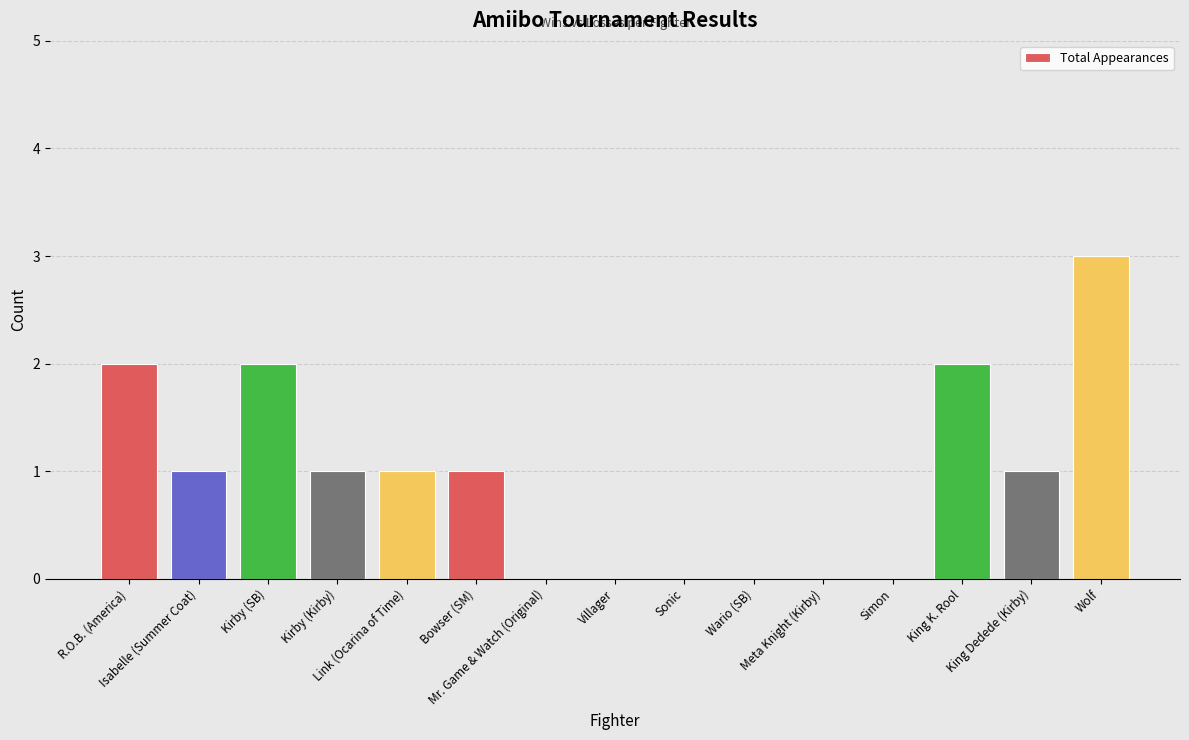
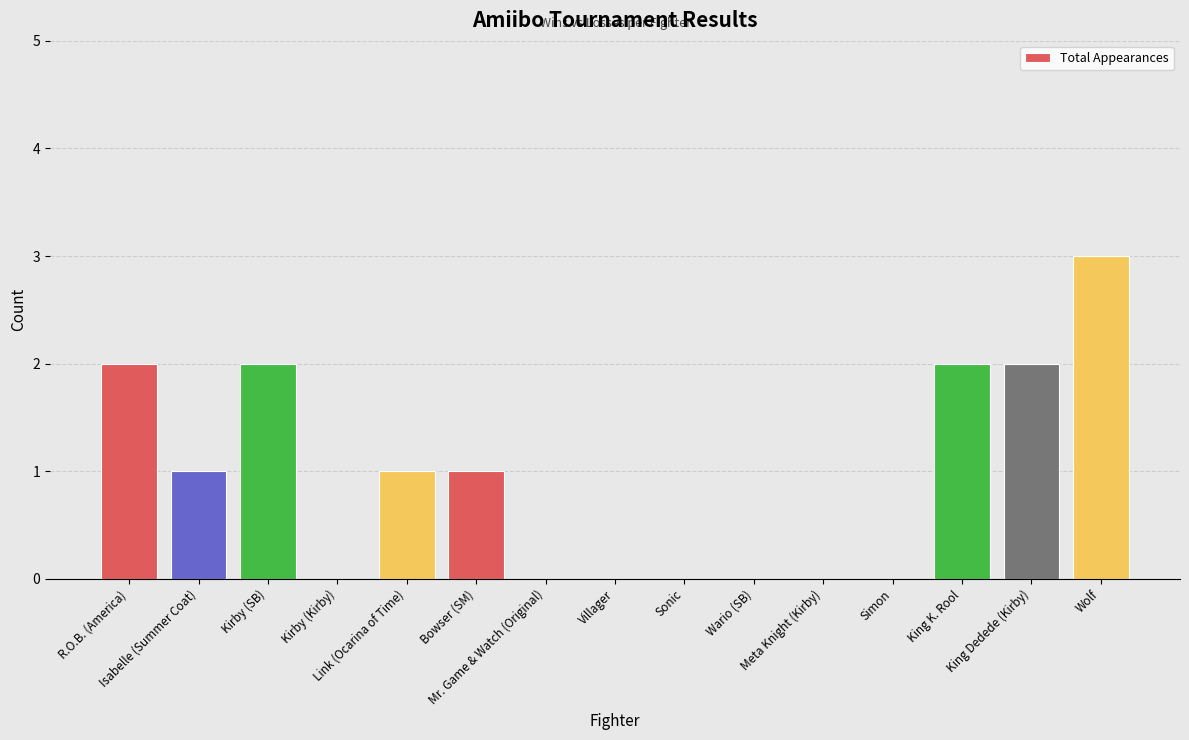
  {
    "R.O.B. (America)": 2,
    "Isabelle (Summer Coat)": 1,
    "Kirby (SB)": 2,
-   "Kirby (Kirby)": 1,
+   "Kirby (Kirby)": 0,
    "Link (Ocarina of Time)": 1,
    "Bowser (SM)": 1,
    "Mr. Game & Watch (Original)": 0,
    "Villager": 0,
    "Sonic": 0,
    "Wario (SB)": 0,
    "Meta Knight (Kirby)": 0,
    "Simon": 0,
    "King K. Rool": 2,
-   "King Dedede (Kirby)": 1,
+   "King Dedede (Kirby)": 2,
    "Wolf": 3
  }
